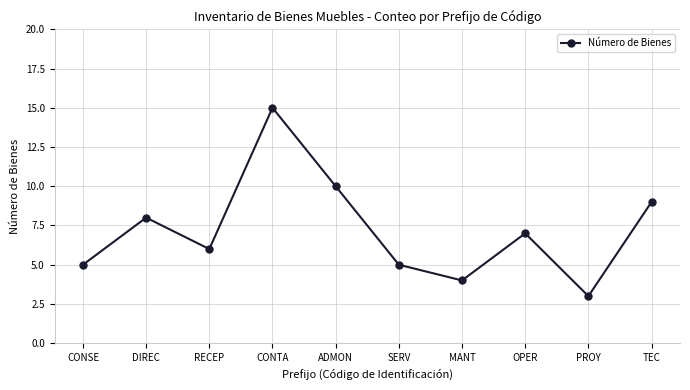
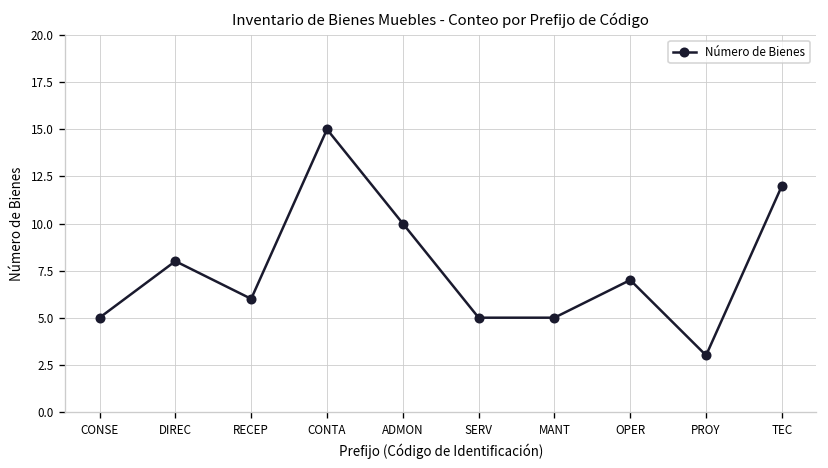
  {
    "CONSE": 5,
    "DIREC": 8,
    "RECEP": 6,
    "CONTA": 15,
    "ADMON": 10,
    "SERV": 5,
-   "MANT": 4,
+   "MANT": 5,
    "OPER": 7,
    "PROY": 3,
-   "TEC": 9
+   "TEC": 12
  }
